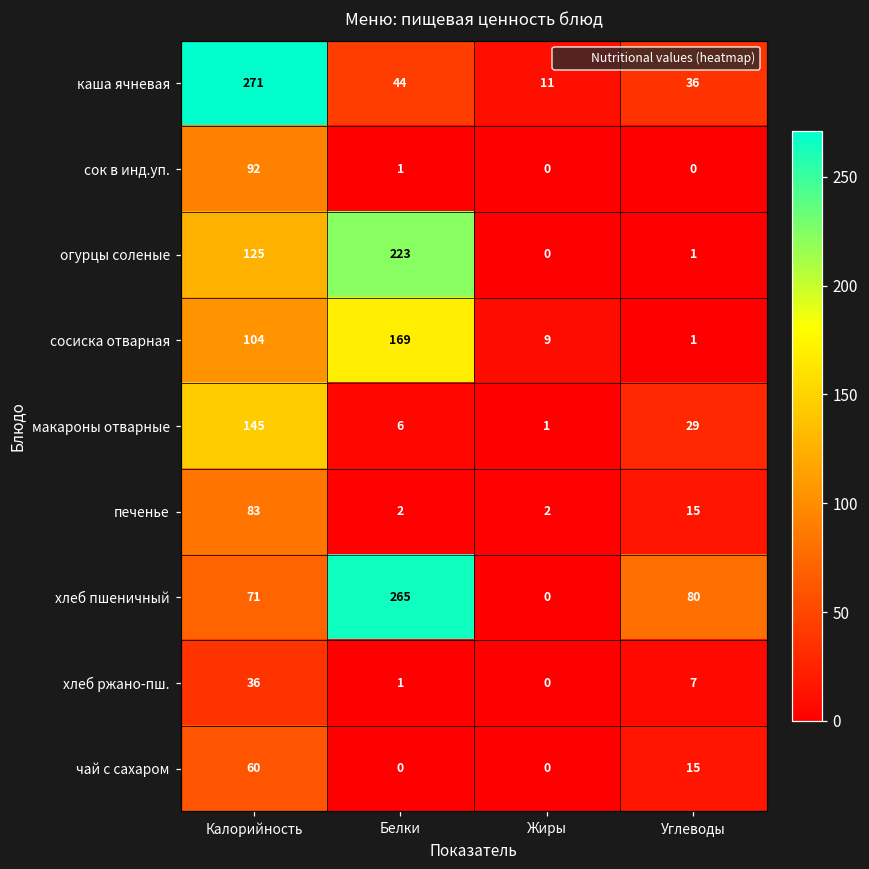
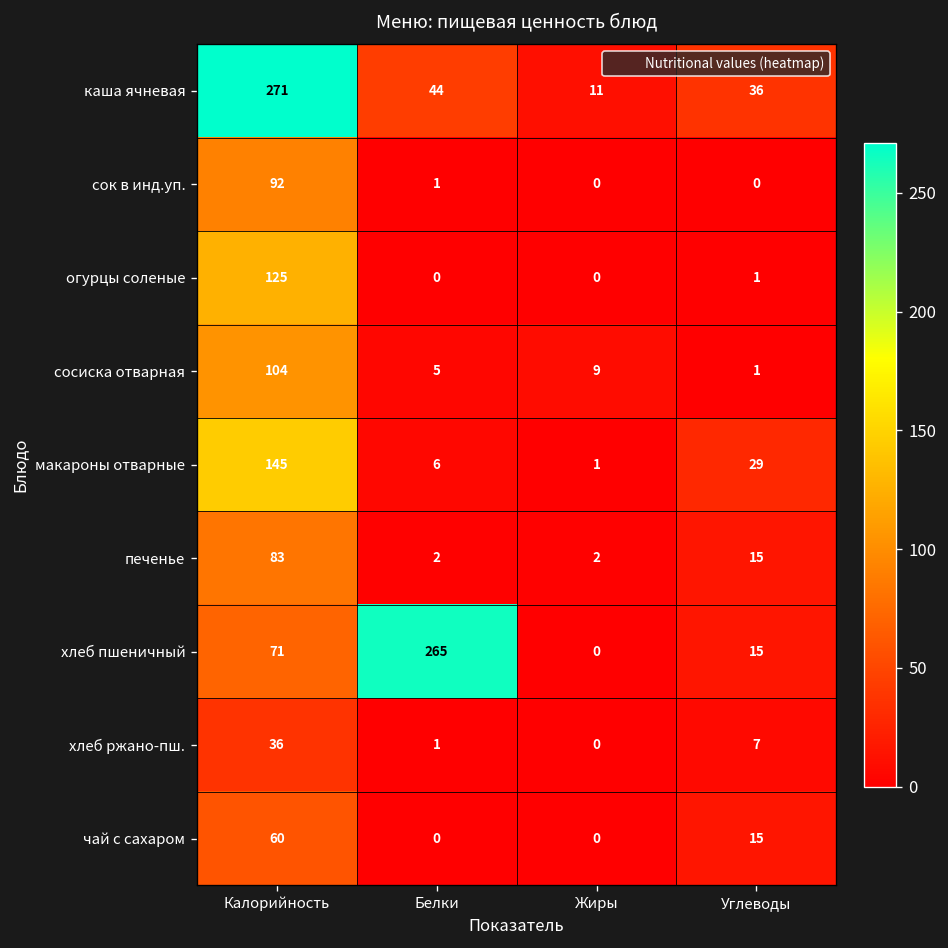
  {
    "каша ячневая": {
      "Калорийность": 271,
      "Белки": 44,
      "Жиры": 11,
      "Углеводы": 36
    },
    "сок в инд.уп.": {
      "Калорийность": 92,
      "Белки": 1,
      "Жиры": 0,
      "Углеводы": 0
    },
    "огурцы соленые": {
      "Калорийность": 125,
-     "Белки": 223,
+     "Белки": 0,
      "Жиры": 0,
      "Углеводы": 1
    },
    "сосиска отварная": {
      "Калорийность": 104,
-     "Белки": 169,
+     "Белки": 5,
      "Жиры": 9,
      "Углеводы": 1
    },
    "макароны отварные": {
      "Калорийность": 145,
      "Белки": 6,
      "Жиры": 1,
      "Углеводы": 29
    },
    "печенье": {
      "Калорийность": 83,
      "Белки": 2,
      "Жиры": 2,
      "Углеводы": 15
    },
    "хлеб пшеничный": {
      "Калорийность": 71,
      "Белки": 265,
      "Жиры": 0,
-     "Углеводы": 80
+     "Углеводы": 15
    },
    "хлеб ржано-пш.": {
      "Калорийность": 36,
      "Белки": 1,
      "Жиры": 0,
      "Углеводы": 7
    },
    "чай с сахаром": {
      "Калорийность": 60,
      "Белки": 0,
      "Жиры": 0,
      "Углеводы": 15
    }
  }
